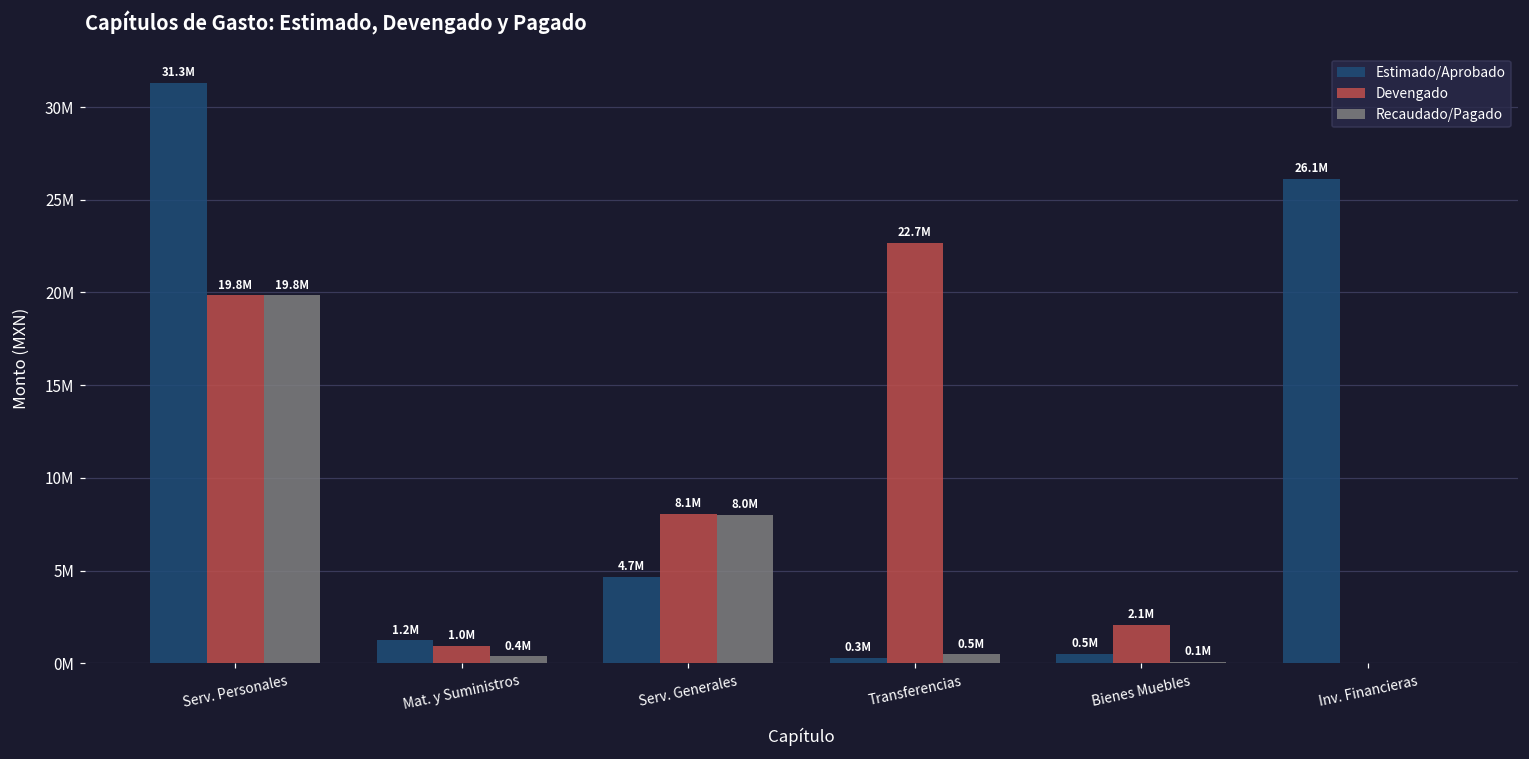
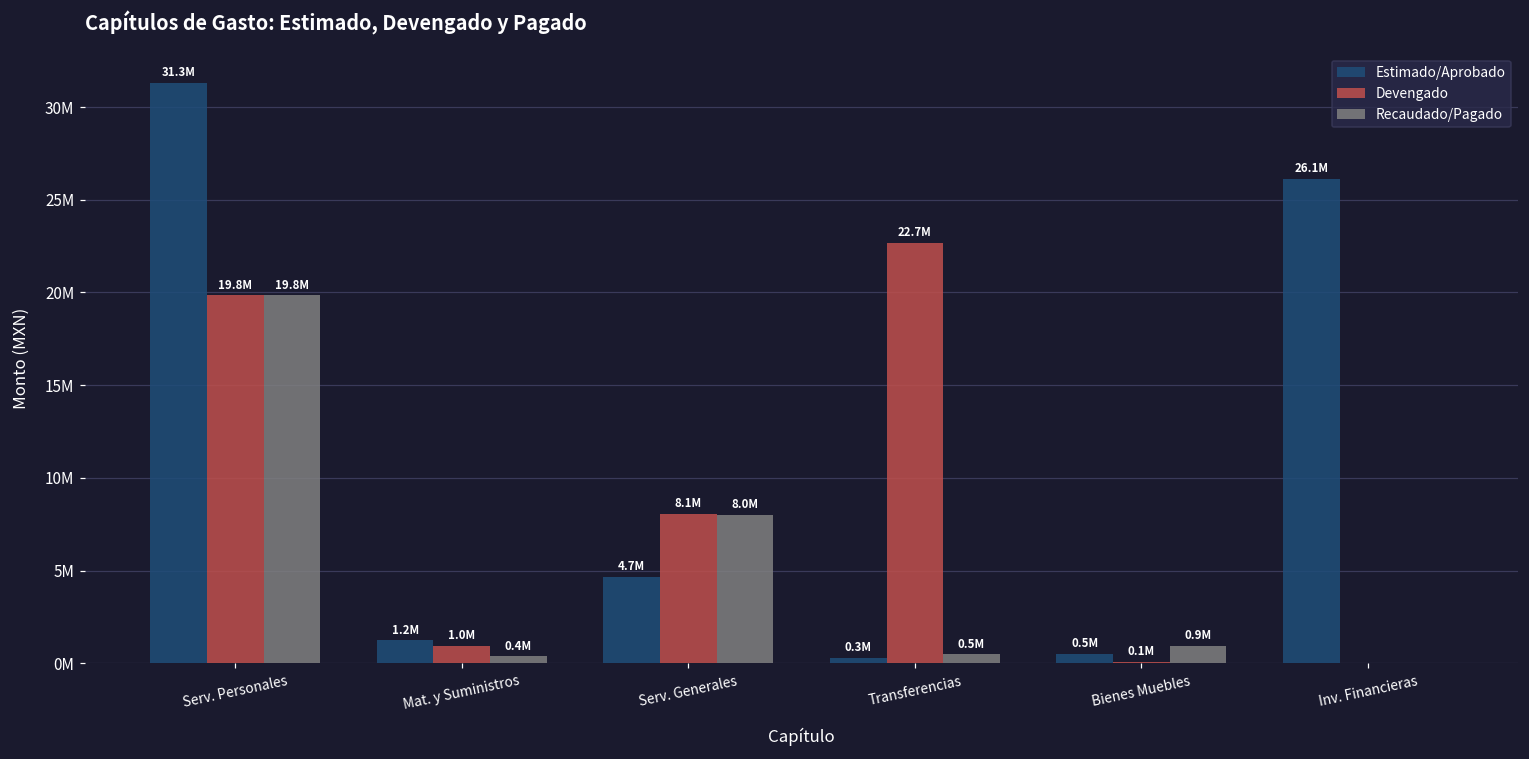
  {
    "Estimado/Aprobado": {
      "Serv. Personales": "31.3M",
      "Mat. y Suministros": "1.2M",
      "Serv. Generales": "4.7M",
      "Transferencias": "0.3M",
      "Bienes Muebles": "0.5M",
      "Inv. Financieras": "26.1M"
    },
    "Devengado": {
      "Serv. Personales": "19.8M",
      "Mat. y Suministros": "1.0M",
      "Serv. Generales": "8.1M",
      "Transferencias": "22.7M",
-     "Bienes Muebles": "2.1M"
+     "Bienes Muebles": "0.1M"
    },
    "Recaudado/Pagado": {
      "Serv. Personales": "19.8M",
      "Mat. y Suministros": "0.4M",
      "Serv. Generales": "8.0M",
      "Transferencias": "0.5M",
-     "Bienes Muebles": "0.1M"
+     "Bienes Muebles": "0.9M"
    }
  }
